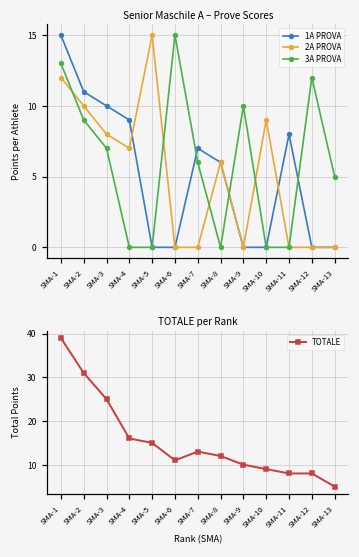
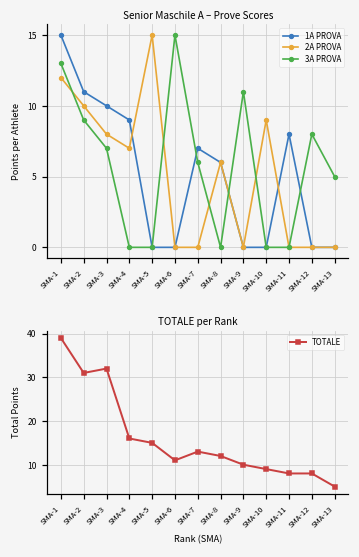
  {
    "Senior Maschile A – Prove Scores": {
      "1A PROVA": {
        "SMA-1": 15,
        "SMA-2": 11,
        "SMA-3": 10,
        "SMA-4": 9,
        "SMA-7": 7,
        "SMA-11": 8
      },
      "2A PROVA": {
        "SMA-1": 12,
        "SMA-2": 10,
        "SMA-3": 8,
        "SMA-4": 7,
        "SMA-5": 15,
        "SMA-7": 0,
        "SMA-10": 9
      },
      "3A PROVA": {
        "SMA-1": 13,
        "SMA-2": 9,
        "SMA-3": 7,
        "SMA-4": 0,
        "SMA-6": 15,
        "SMA-7": 6,
        "SMA-8": 0,
-       "SMA-9": 10,
-       "SMA-12": 12,
+       "SMA-9": 11,
+       "SMA-12": 8,
        "SMA-13": 5
      }
    },
    "TOTALE per Rank": {
      "SMA-1": 39,
      "SMA-2": 31,
-     "SMA-3": 25,
+     "SMA-3": 32,
      "SMA-4": 16,
      "SMA-5": 15,
      "SMA-6": 11,
      "SMA-7": 13,
      "SMA-8": 12,
      "SMA-9": 10,
      "SMA-10": 9,
      "SMA-11": 8,
      "SMA-12": 8,
      "SMA-13": 5
    }
  }
